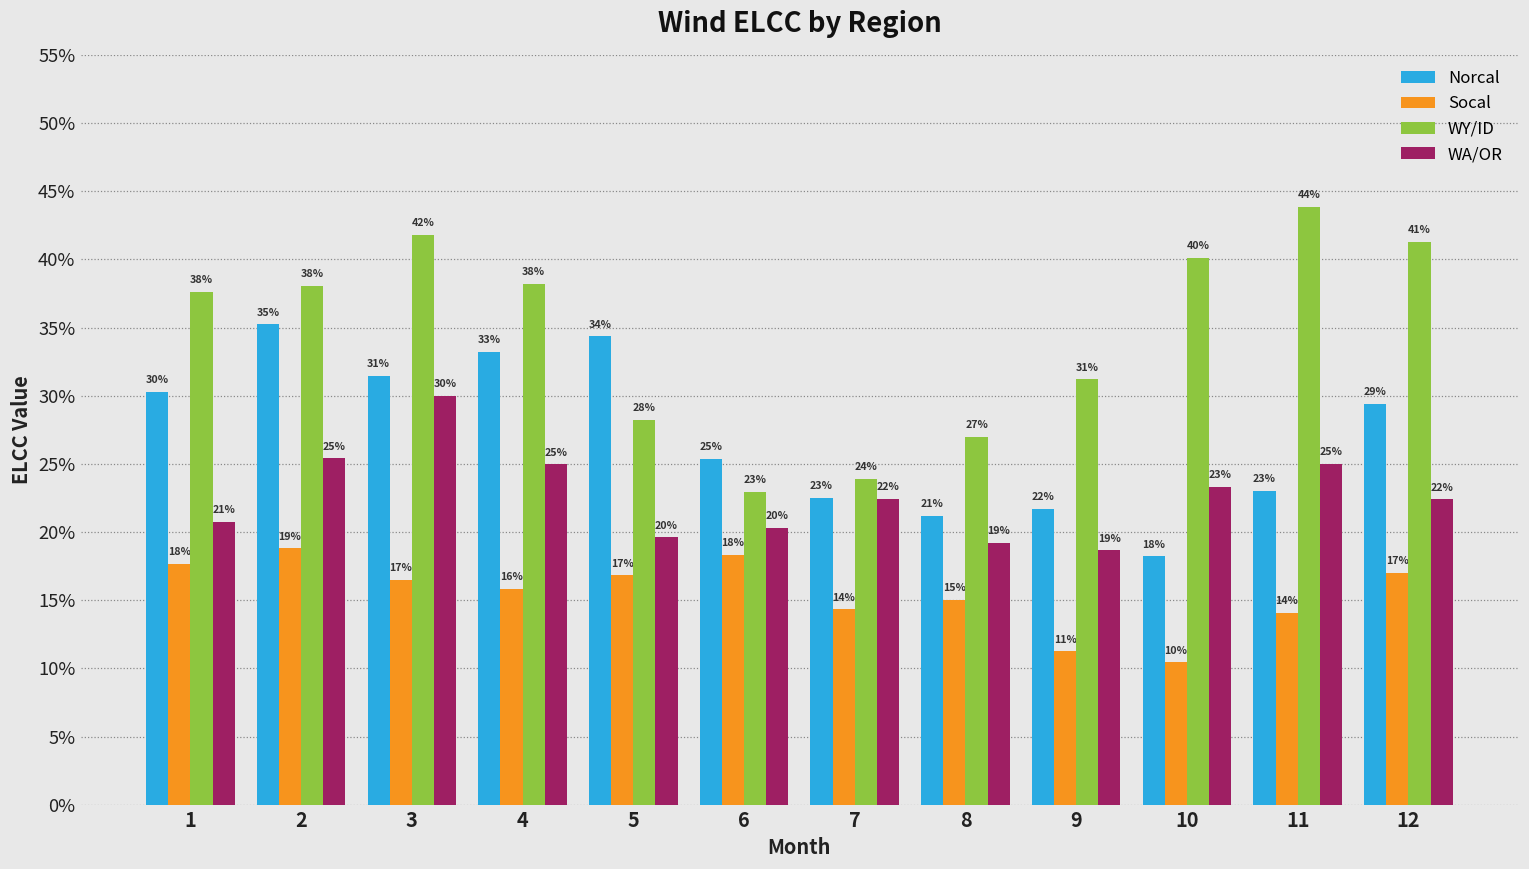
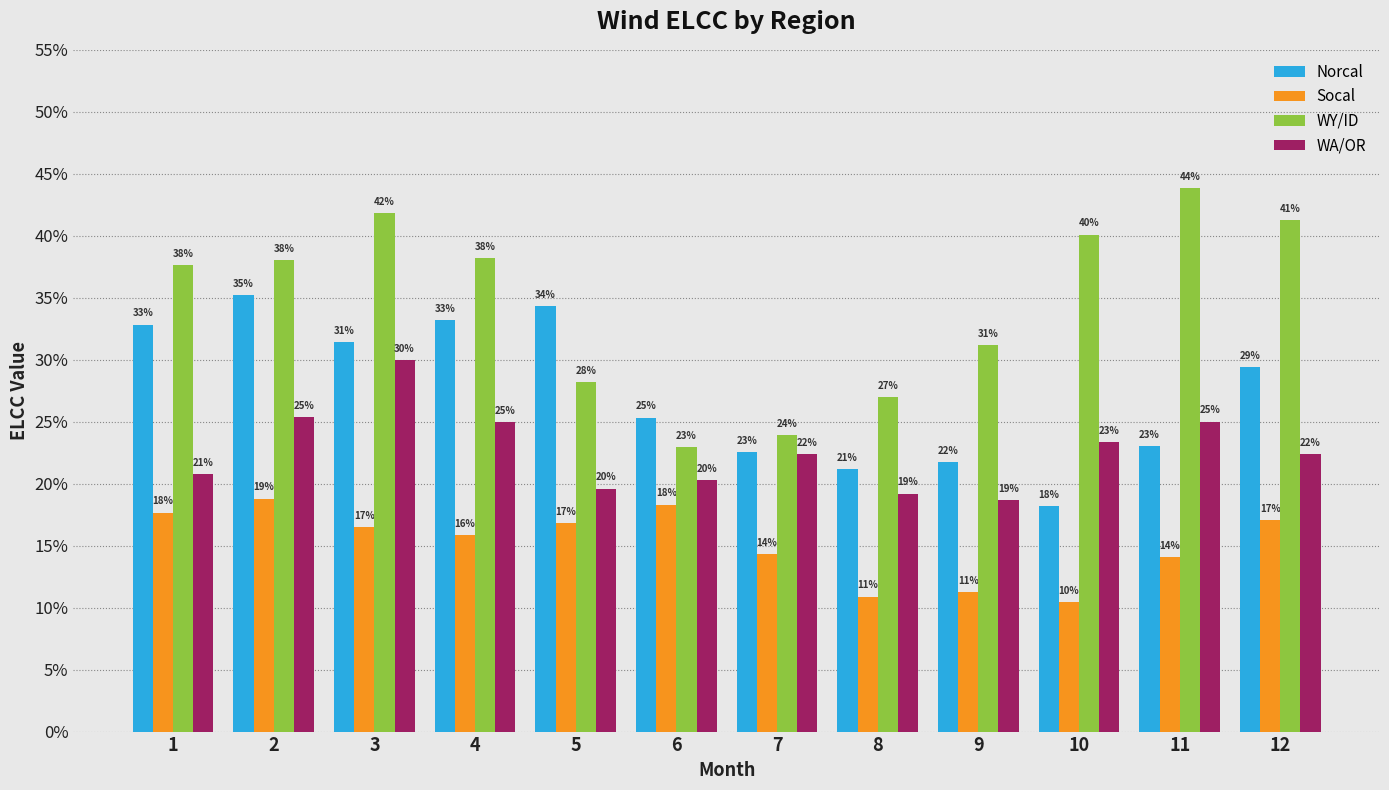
  {
    "Norcal": {
-     "1": "30%",
+     "1": "33%",
      "2": "35%",
      "3": "31%",
      "4": "33%",
      "5": "34%",
      "6": "25%",
      "7": "23%",
      "8": "21%",
      "9": "22%",
      "10": "18%",
      "11": "23%",
      "12": "29%"
    },
    "Socal": {
      "1": "18%",
      "2": "19%",
      "3": "17%",
      "4": "16%",
      "5": "17%",
      "6": "18%",
      "7": "14%",
-     "8": "15%",
+     "8": "11%",
      "9": "11%",
      "10": "10%",
      "11": "14%",
      "12": "17%"
    },
    "WY/ID": {
      "1": "38%",
      "2": "38%",
      "3": "42%",
      "4": "38%",
      "5": "28%",
      "6": "23%",
      "7": "24%",
      "8": "27%",
      "9": "31%",
      "10": "40%",
      "11": "44%",
      "12": "41%"
    },
    "WA/OR": {
      "1": "21%",
      "2": "25%",
      "3": "30%",
      "4": "25%",
      "5": "20%",
      "6": "20%",
      "7": "22%",
      "8": "19%",
      "9": "19%",
      "10": "23%",
      "11": "25%",
      "12": "22%"
    }
  }
